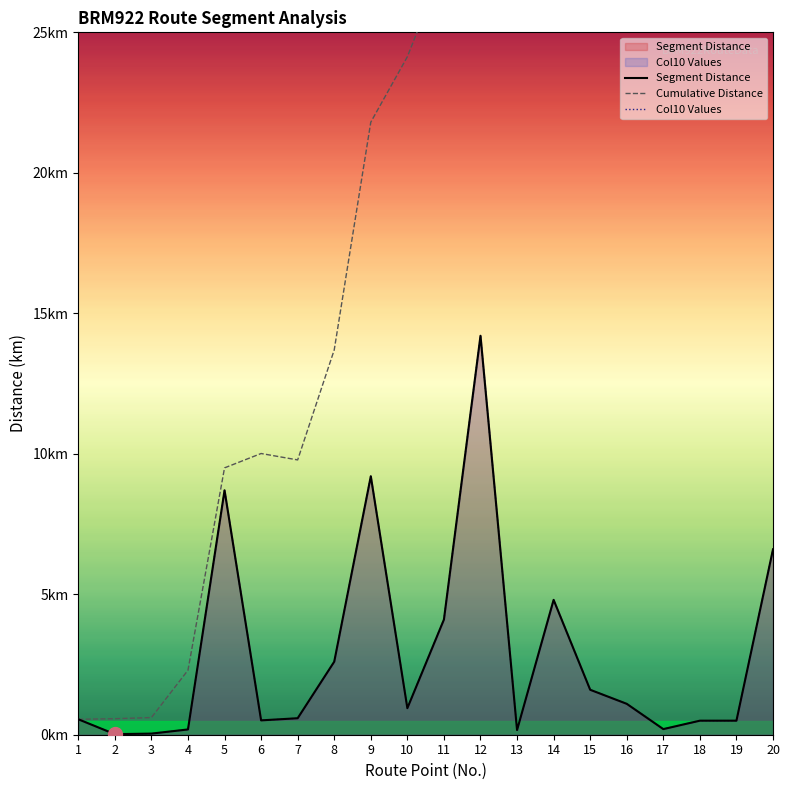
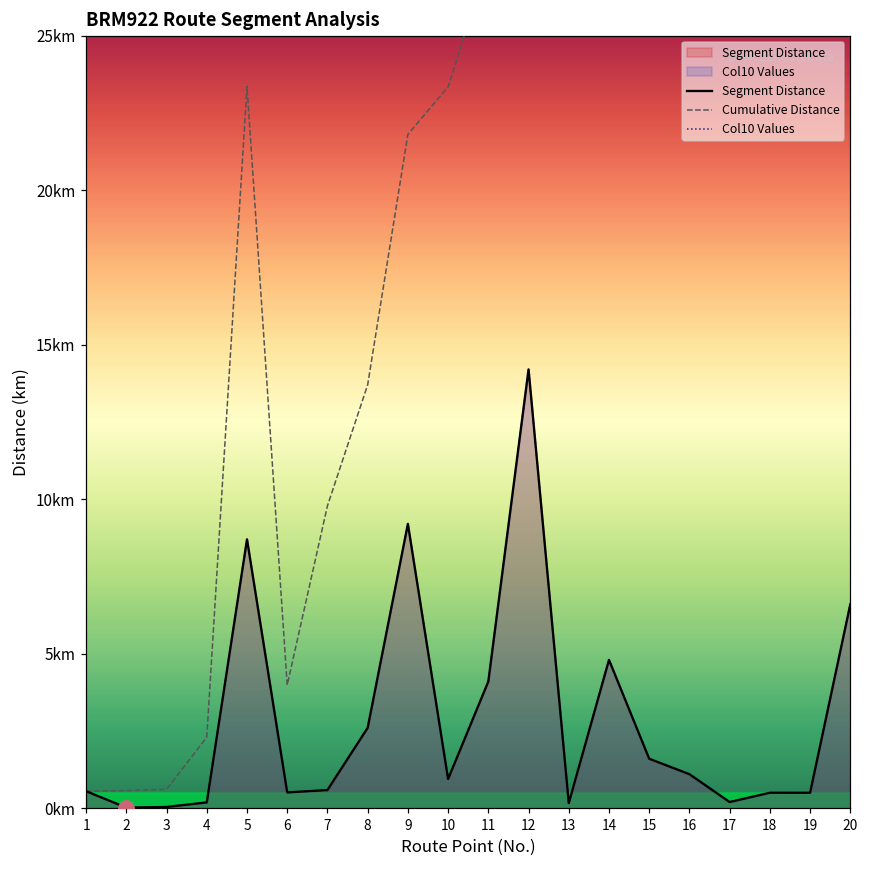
  {
    "Cumulative Distance": {
      "3": "0.6km",
      "4": "2.3km",
-     "5": "9.5km",
-     "6": "10.0km",
+     "5": "23.4km",
+     "6": "4.0km",
      "7": "9.8km",
      "8": "13.7km",
      "9": "21.8km",
-     "10": "24.1km"
+     "10": "23.3km"
    }
  }
